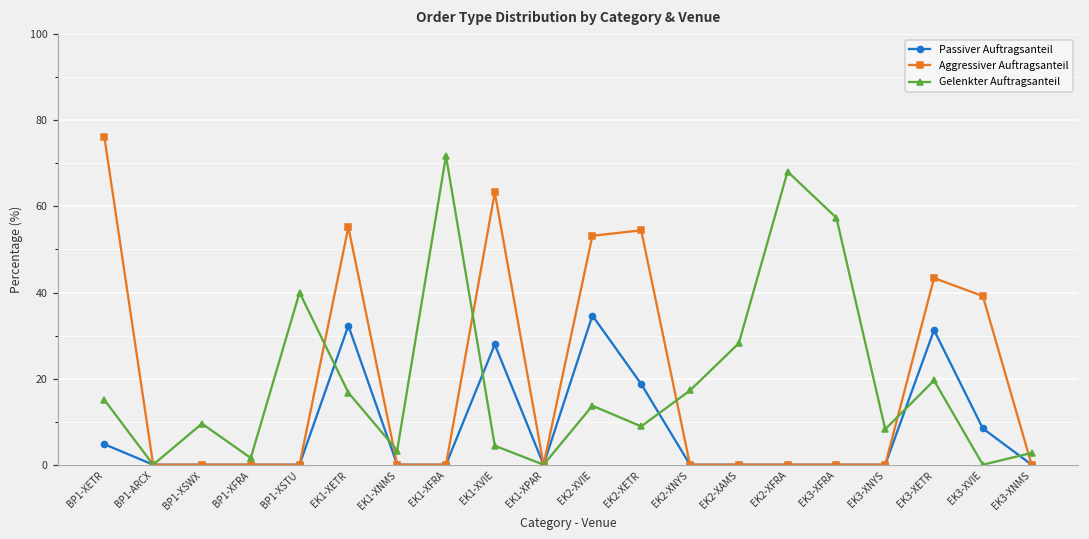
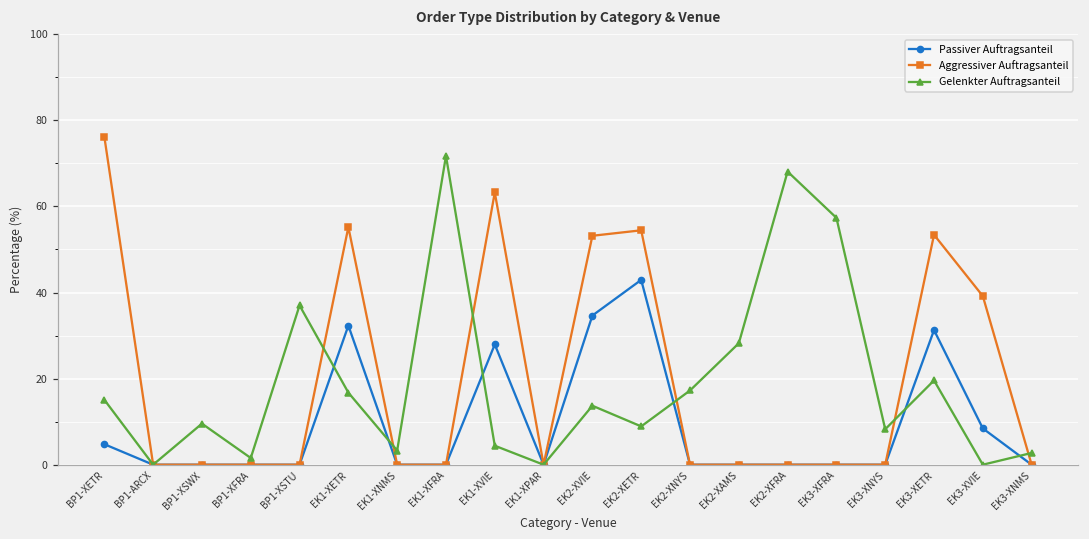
  {
    "Passiver Auftragsanteil": {
      "BP1-XETR": 5,
      "EK1-XETR": 32,
      "EK1-XVIE": 28,
      "EK2-XVIE": 35,
-     "EK2-XETR": 19,
+     "EK2-XETR": 43,
      "EK3-XETR": 31,
      "EK3-XVIE": 8
    },
    "Aggressiver Auftragsanteil": {
      "BP1-XETR": 76,
      "EK1-XETR": 55,
      "EK1-XVIE": 63,
      "EK2-XVIE": 53,
      "EK2-XETR": 54,
-     "EK3-XETR": 43,
+     "EK3-XETR": 53,
      "EK3-XVIE": 39
    },
    "Gelenkter Auftragsanteil": {
      "BP1-XETR": 15,
      "BP1-XSWX": 10,
      "BP1-XFRA": 2,
-     "BP1-XSTU": 40,
+     "BP1-XSTU": 37,
      "EK1-XETR": 17,
      "EK1-XNMS": 3,
      "EK1-XFRA": 72,
      "EK1-XVIE": 4,
      "EK2-XVIE": 14,
      "EK2-XETR": 9,
      "EK2-XNYS": 17,
      "EK2-XAMS": 28,
      "EK2-XFRA": 68,
      "EK3-XFRA": 57,
      "EK3-XNYS": 8,
      "EK3-XETR": 20,
      "EK3-XVIE": 0,
      "EK3-XNMS": 3
    }
  }
